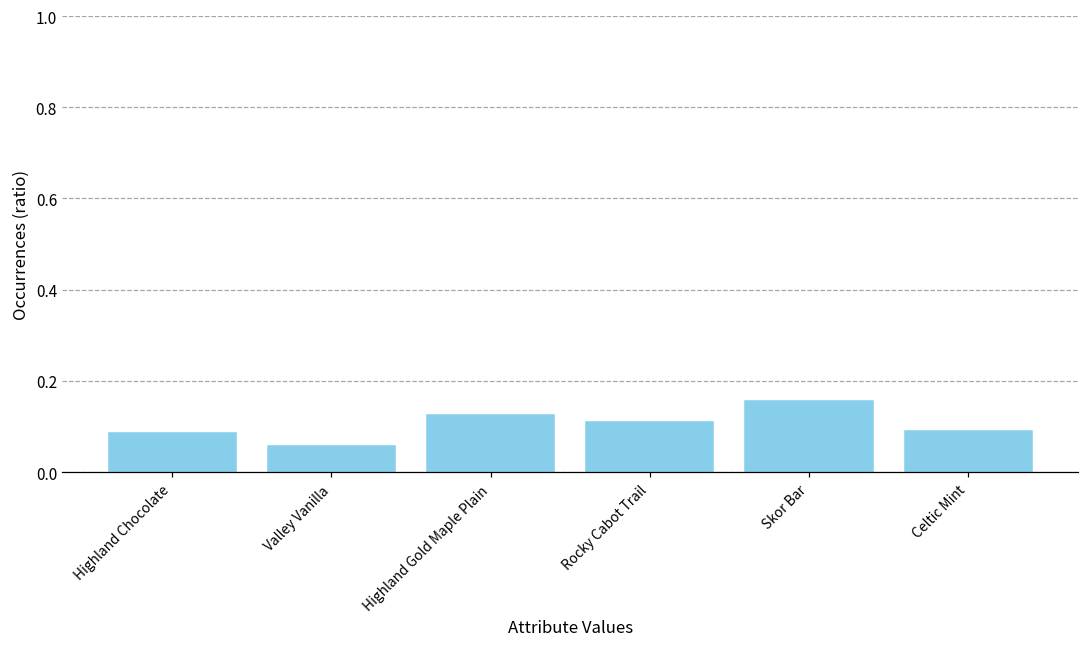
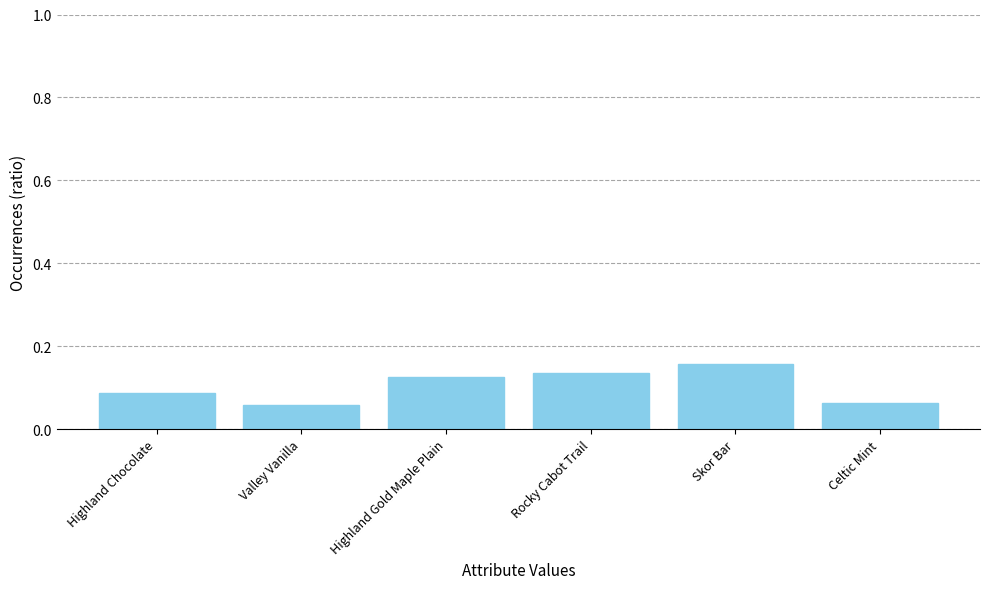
  {
    "Highland Chocolate": 0.09,
    "Valley Vanilla": 0.06,
    "Highland Gold Maple Plain": 0.13,
-   "Rocky Cabot Trail": 0.11,
+   "Rocky Cabot Trail": 0.13,
    "Skor Bar": 0.16,
-   "Celtic Mint": 0.09
+   "Celtic Mint": 0.06
  }
